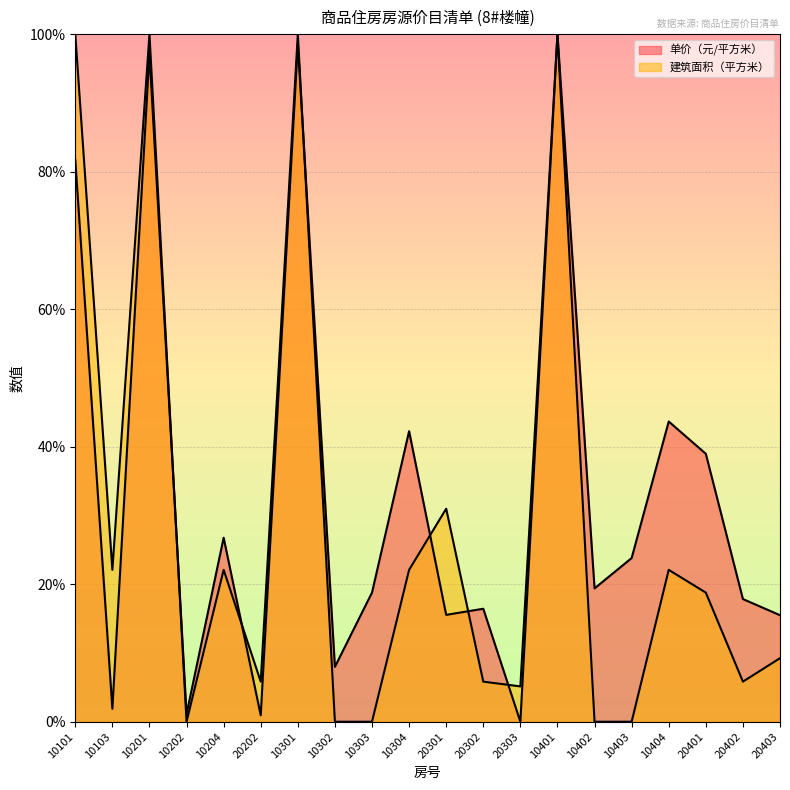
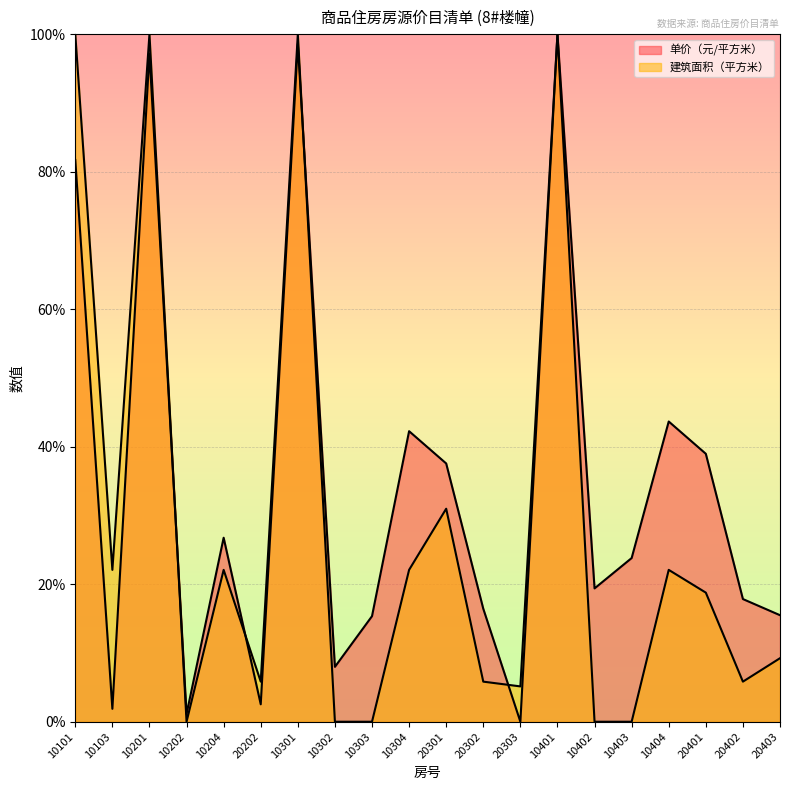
  {
    "单价（元/平方米）": {
      "10101": "82%",
      "10103": "2%",
      "10201": "97%",
      "10202": "1%",
      "10204": "27%",
-     "20202": "1%",
+     "20202": "3%",
      "10301": "99%",
      "10302": "8%",
-     "10303": "19%",
+     "10303": "15%",
      "10304": "42%",
-     "20301": "16%",
+     "20301": "38%",
      "20302": "16%",
      "20303": "0%",
      "10402": "19%",
      "10403": "24%",
      "10404": "44%",
      "20401": "39%",
      "20402": "18%",
      "20403": "15%"
    },
    "建筑面积（平方米）": {
      "10101": "100%",
      "10103": "22%",
      "10201": "100%",
      "10202": "0%",
      "10204": "22%",
      "20202": "6%",
      "10301": "100%",
      "10302": "0%",
      "10303": "0%",
      "10304": "22%",
      "20301": "31%",
      "20302": "6%",
      "20303": "5%",
      "10402": "0%",
      "10403": "0%",
      "10404": "22%",
      "20401": "19%",
      "20402": "6%",
      "20403": "9%"
    }
  }
